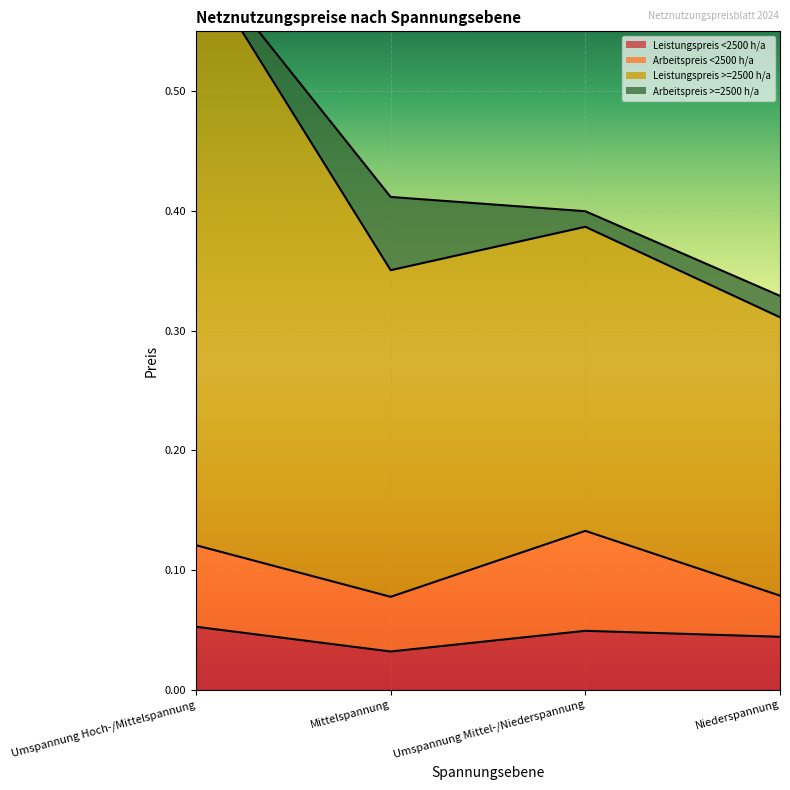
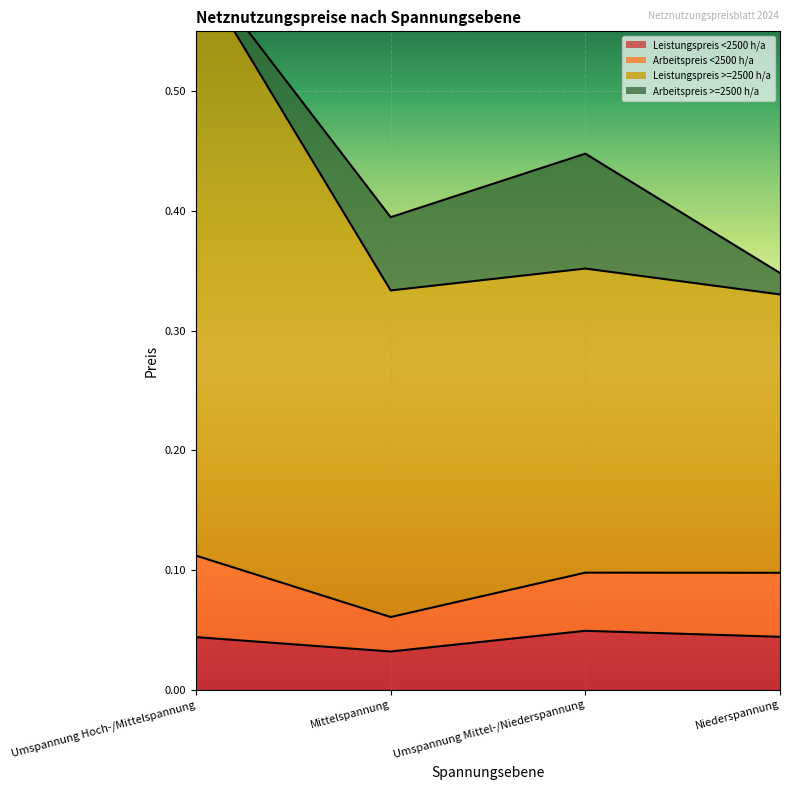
  {
    "Leistungspreis <2500 h/a": {
-     "Umspannung Hoch-/Mittelspannung": 0.052,
+     "Umspannung Hoch-/Mittelspannung": 0.044,
      "Mittelspannung": 0.032,
      "Umspannung Mittel-/Niederspannung": 0.049,
      "Niederspannung": 0.044
    },
    "Arbeitspreis <2500 h/a": {
      "Umspannung Hoch-/Mittelspannung": 0.068,
-     "Mittelspannung": 0.046,
-     "Umspannung Mittel-/Niederspannung": 0.084,
-     "Niederspannung": 0.034
+     "Mittelspannung": 0.029,
+     "Umspannung Mittel-/Niederspannung": 0.049,
+     "Niederspannung": 0.054
    },
    "Leistungspreis >=2500 h/a": {
      "Mittelspannung": 0.273,
      "Umspannung Mittel-/Niederspannung": 0.254,
      "Niederspannung": 0.233
    },
    "Arbeitspreis >=2500 h/a": {
      "Mittelspannung": 0.061,
-     "Umspannung Mittel-/Niederspannung": 0.013,
+     "Umspannung Mittel-/Niederspannung": 0.096,
      "Niederspannung": 0.018
    }
  }
